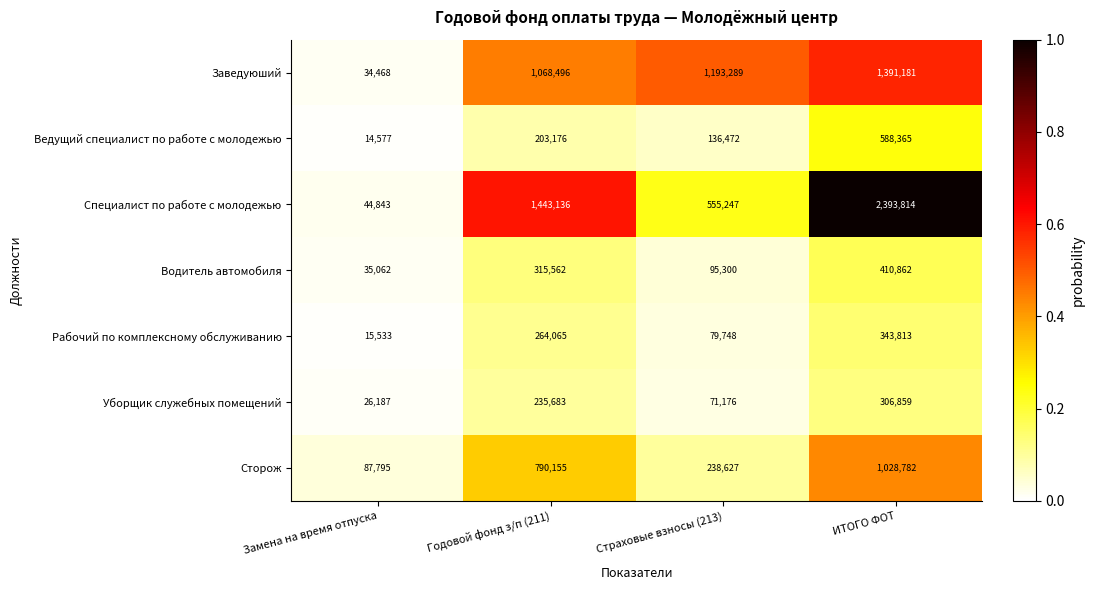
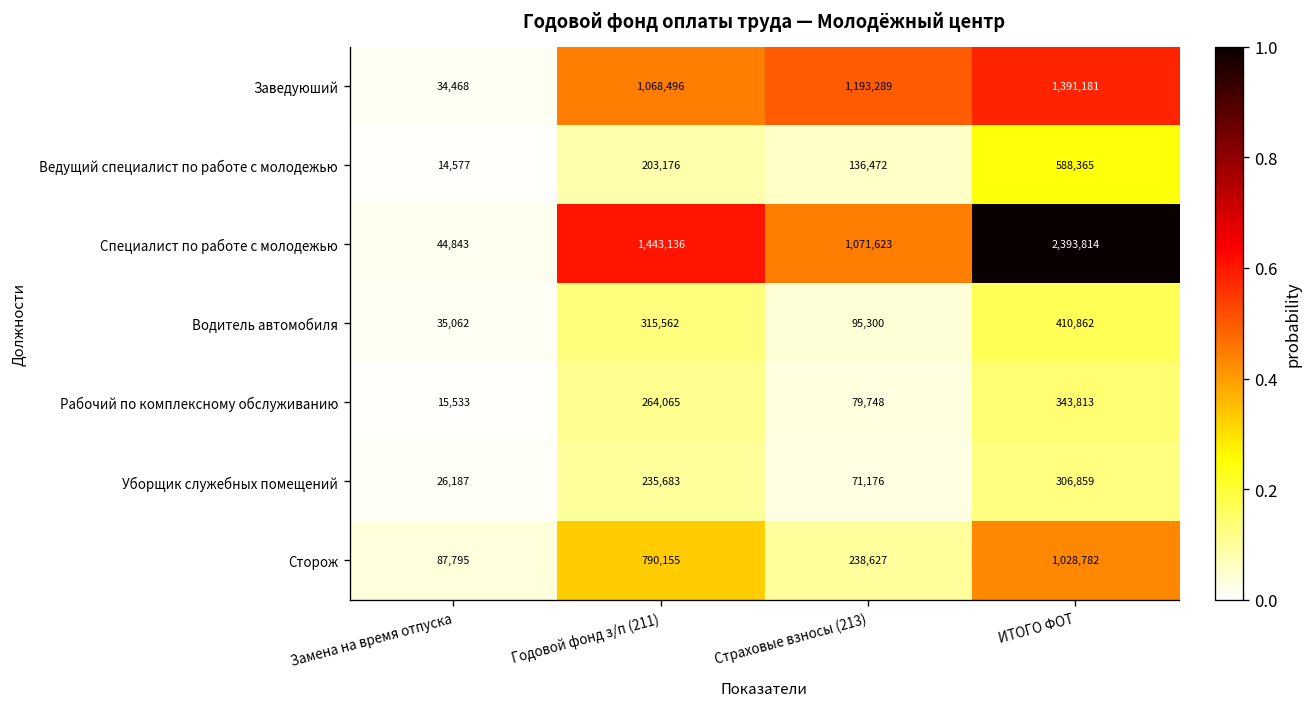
  {
    "Заведуюший": {
      "Замена на время отпуска": "34,468",
      "Годовой фонд з/п (211)": "1,068,496",
      "Страховые взносы (213)": "1,193,289",
      "ИТОГО ФОТ": "1,391,181"
    },
    "Ведущий специалист по работе с молодежью": {
      "Замена на время отпуска": "14,577",
      "Годовой фонд з/п (211)": "203,176",
      "Страховые взносы (213)": "136,472",
      "ИТОГО ФОТ": "588,365"
    },
    "Специалист по работе с молодежью": {
      "Замена на время отпуска": "44,843",
      "Годовой фонд з/п (211)": "1,443,136",
-     "Страховые взносы (213)": "555,247",
+     "Страховые взносы (213)": "1,071,623",
      "ИТОГО ФОТ": "2,393,814"
    },
    "Водитель автомобиля": {
      "Замена на время отпуска": "35,062",
      "Годовой фонд з/п (211)": "315,562",
      "Страховые взносы (213)": "95,300",
      "ИТОГО ФОТ": "410,862"
    },
    "Рабочий по комплексному обслуживанию": {
      "Замена на время отпуска": "15,533",
      "Годовой фонд з/п (211)": "264,065",
      "Страховые взносы (213)": "79,748",
      "ИТОГО ФОТ": "343,813"
    },
    "Уборщик служебных помещений": {
      "Замена на время отпуска": "26,187",
      "Годовой фонд з/п (211)": "235,683",
      "Страховые взносы (213)": "71,176",
      "ИТОГО ФОТ": "306,859"
    },
    "Сторож": {
      "Замена на время отпуска": "87,795",
      "Годовой фонд з/п (211)": "790,155",
      "Страховые взносы (213)": "238,627",
      "ИТОГО ФОТ": "1,028,782"
    }
  }
